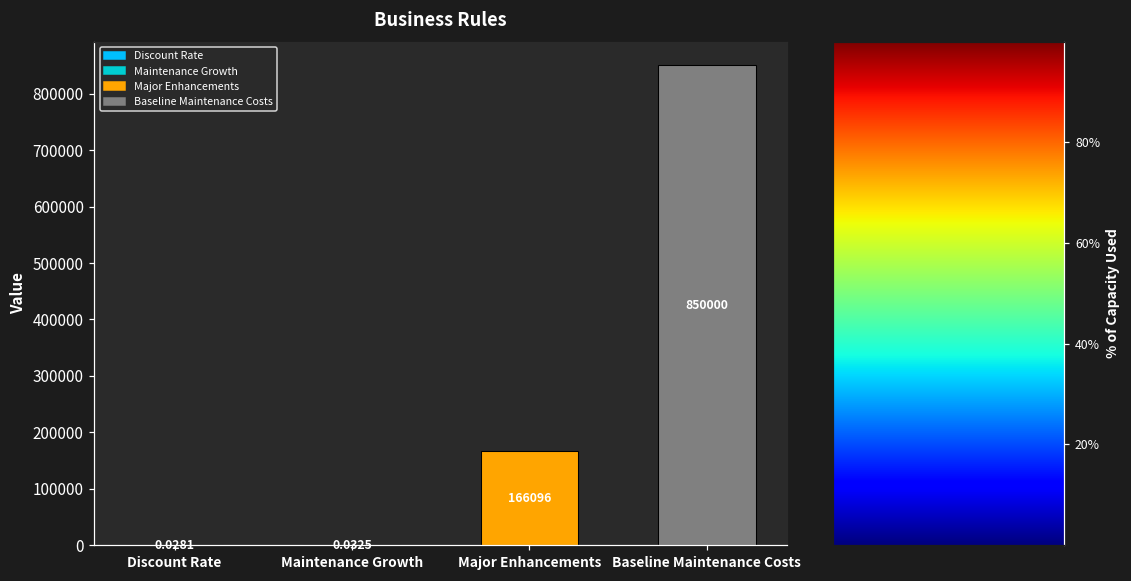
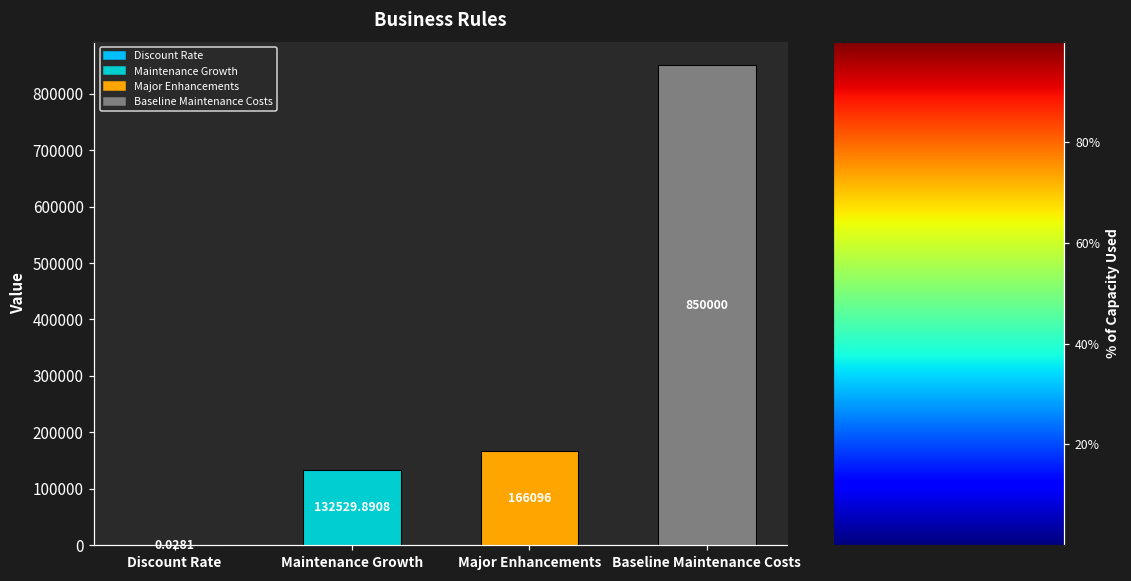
  {
    "Discount Rate": 0.0281,
-   "Maintenance Growth": 0.0325,
+   "Maintenance Growth": 132529.8908,
    "Major Enhancements": 166096,
    "Baseline Maintenance Costs": 850000
  }
